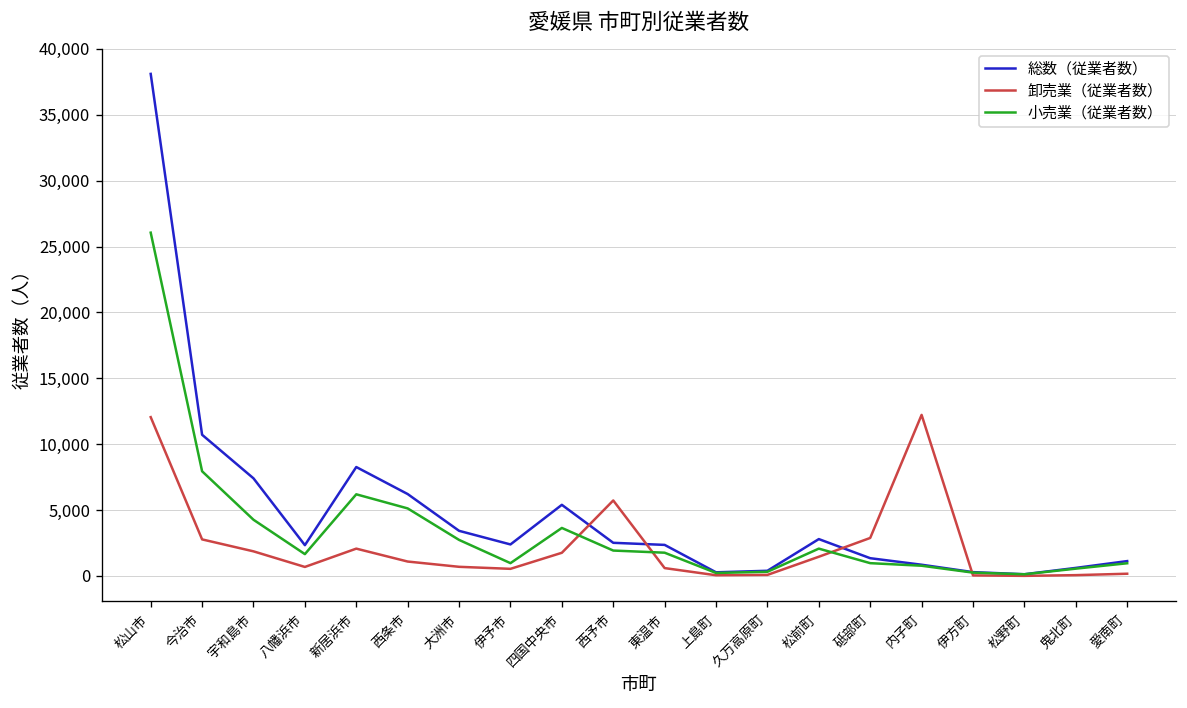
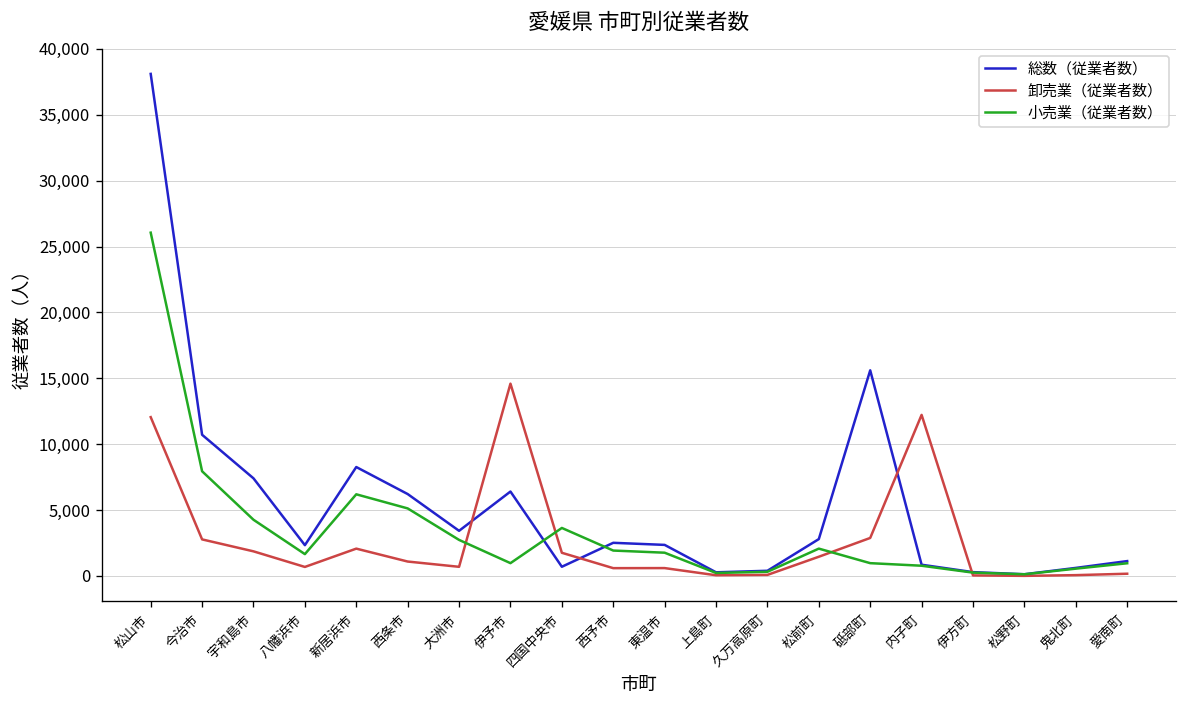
  {
    "総数（従業者数）": {
      "松山市": "38,100",
      "今治市": "10,700",
      "宇和島市": "7,400",
      "八幡浜市": "2,300",
      "新居浜市": "8,300",
      "西条市": "6,200",
      "大洲市": "3,400",
-     "伊予市": "2,400",
-     "四国中央市": "5,400",
+     "伊予市": "6,400",
+     "四国中央市": "700",
      "西予市": "2,500",
      "東温市": "2,400",
      "松前町": "2,800",
-     "砥部町": "1,300"
+     "砥部町": "15,600"
    },
    "卸売業（従業者数）": {
      "松山市": "12,100",
      "今治市": "2,800",
      "宇和島市": "1,900",
      "八幡浜市": "700",
      "新居浜市": "2,100",
      "西条市": "1,100",
      "大洲市": "700",
-     "伊予市": "500",
+     "伊予市": "14,600",
      "四国中央市": "1,800",
-     "西予市": "5,700",
+     "西予市": "600",
      "東温市": "600",
      "久万高原町": "100",
      "松前町": "1,500",
      "砥部町": "2,900",
      "内子町": "12,200",
      "鬼北町": "100",
      "愛南町": "200"
    },
    "小売業（従業者数）": {
      "松山市": "26,100",
      "今治市": "7,900",
      "宇和島市": "4,300",
      "八幡浜市": "1,700",
      "新居浜市": "6,200",
      "西条市": "5,100",
      "大洲市": "2,700",
      "伊予市": "1,000",
      "四国中央市": "3,600",
      "西予市": "1,900",
      "東温市": "1,800",
      "松前町": "2,100",
      "砥部町": "1,000"
    }
  }
